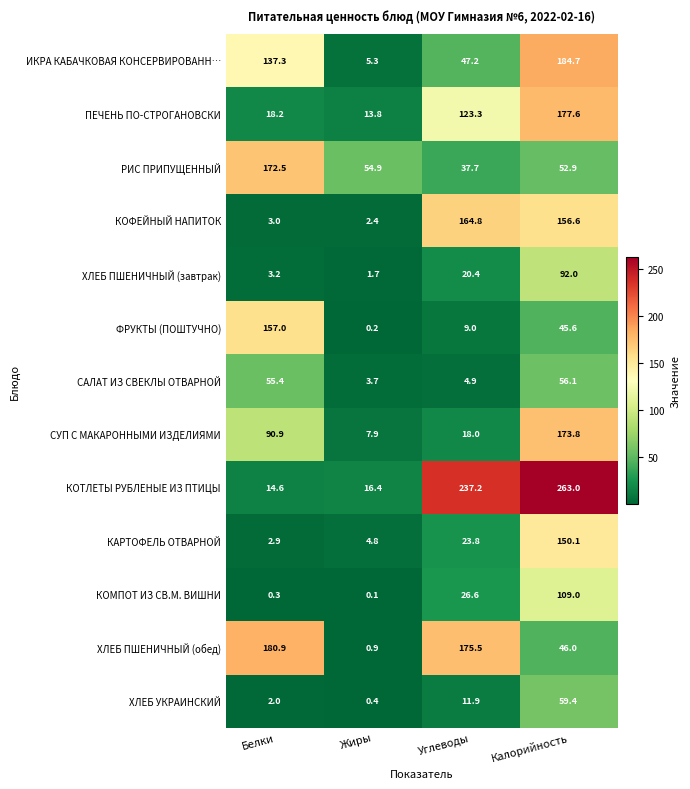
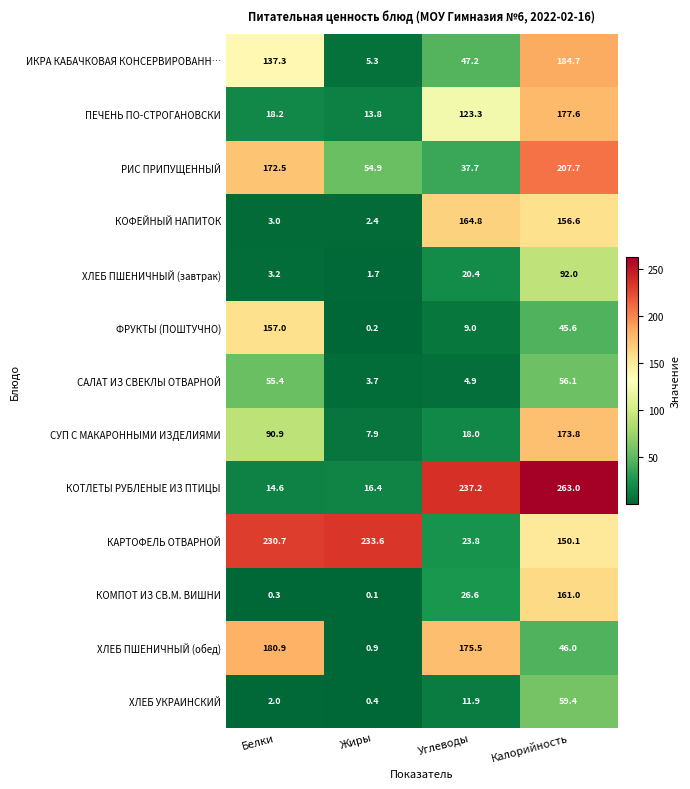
  {
    "ИКРА КАБАЧКОВАЯ КОНСЕРВИРОВАНН…": {
      "Белки": 137.3,
      "Жиры": 5.3,
      "Углеводы": 47.2,
      "Калорийность": 184.7
    },
    "ПЕЧЕНЬ ПО-СТРОГАНОВСКИ": {
      "Белки": 18.2,
      "Жиры": 13.8,
      "Углеводы": 123.3,
      "Калорийность": 177.6
    },
    "РИС ПРИПУЩЕННЫЙ": {
      "Белки": 172.5,
      "Жиры": 54.9,
      "Углеводы": 37.7,
-     "Калорийность": 52.9
+     "Калорийность": 207.7
    },
    "КОФЕЙНЫЙ НАПИТОК": {
      "Белки": 3.0,
      "Жиры": 2.4,
      "Углеводы": 164.8,
      "Калорийность": 156.6
    },
    "ХЛЕБ ПШЕНИЧНЫЙ (завтрак)": {
      "Белки": 3.2,
      "Жиры": 1.7,
      "Углеводы": 20.4,
      "Калорийность": 92.0
    },
    "ФРУКТЫ (ПОШТУЧНО)": {
      "Белки": 157.0,
      "Жиры": 0.2,
      "Углеводы": 9.0,
      "Калорийность": 45.6
    },
    "САЛАТ ИЗ СВЕКЛЫ ОТВАРНОЙ": {
      "Белки": 55.4,
      "Жиры": 3.7,
      "Углеводы": 4.9,
      "Калорийность": 56.1
    },
    "СУП С МАКАРОННЫМИ ИЗДЕЛИЯМИ": {
      "Белки": 90.9,
      "Жиры": 7.9,
      "Углеводы": 18.0,
      "Калорийность": 173.8
    },
    "КОТЛЕТЫ РУБЛЕНЫЕ ИЗ ПТИЦЫ": {
      "Белки": 14.6,
      "Жиры": 16.4,
      "Углеводы": 237.2,
      "Калорийность": 263.0
    },
    "КАРТОФЕЛЬ ОТВАРНОЙ": {
-     "Белки": 2.9,
-     "Жиры": 4.8,
+     "Белки": 230.7,
+     "Жиры": 233.6,
      "Углеводы": 23.8,
      "Калорийность": 150.1
    },
    "КОМПОТ ИЗ СВ.М. ВИШНИ": {
      "Белки": 0.3,
      "Жиры": 0.1,
      "Углеводы": 26.6,
-     "Калорийность": 109.0
+     "Калорийность": 161.0
    },
    "ХЛЕБ ПШЕНИЧНЫЙ (обед)": {
      "Белки": 180.9,
      "Жиры": 0.9,
      "Углеводы": 175.5,
      "Калорийность": 46.0
    },
    "ХЛЕБ УКРАИНСКИЙ": {
      "Белки": 2.0,
      "Жиры": 0.4,
      "Углеводы": 11.9,
      "Калорийность": 59.4
    }
  }
